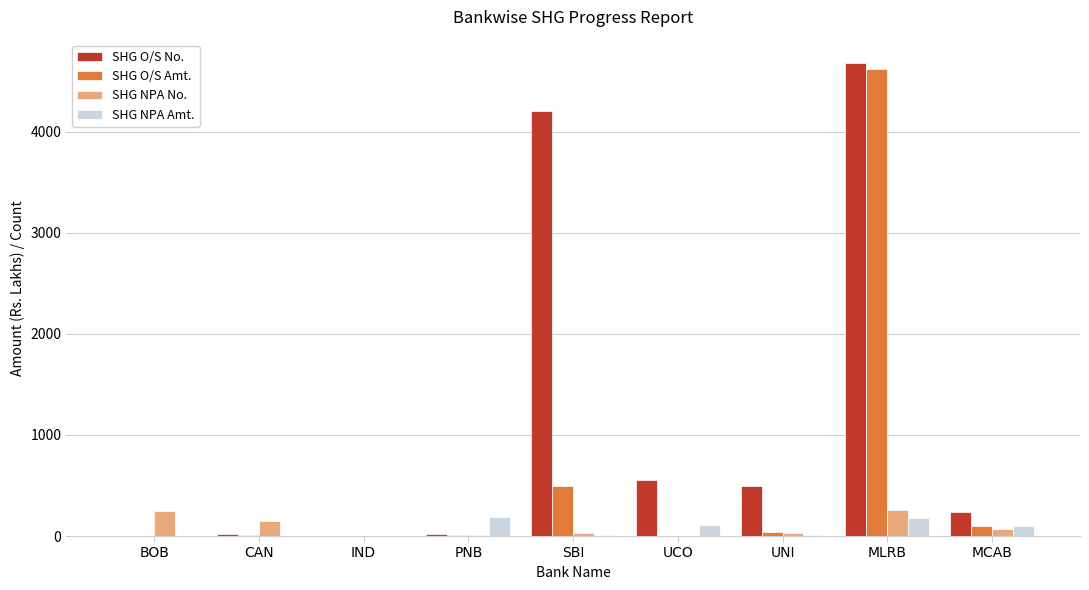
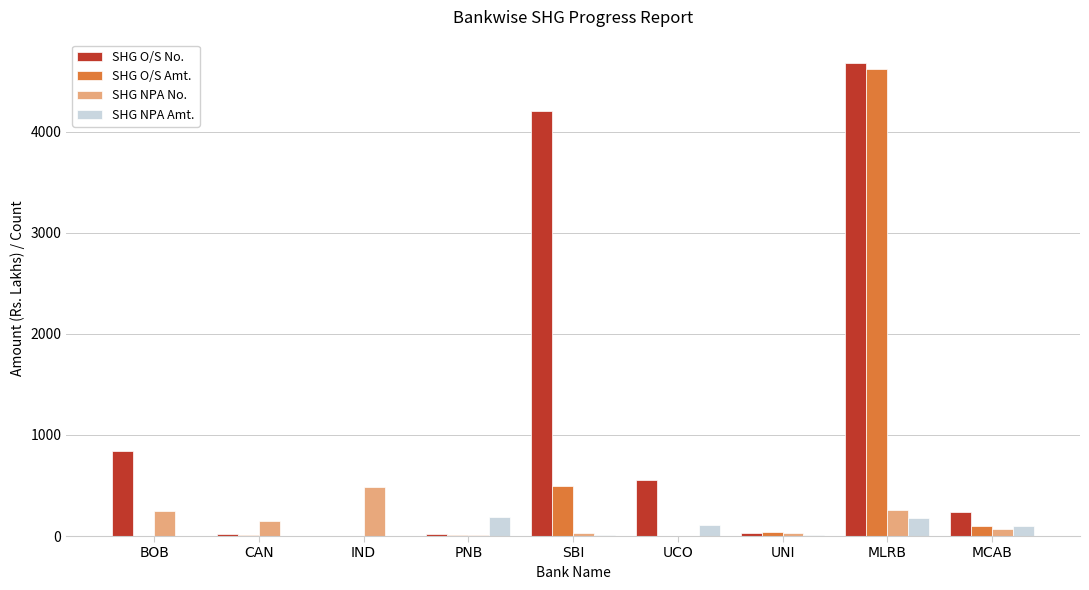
  {
    "SHG O/S No.": {
-     "BOB": 0,
+     "BOB": 850,
      "SBI": 4200,
      "UCO": 560,
-     "UNI": 490,
+     "UNI": 30,
      "MLRB": 4680,
      "MCAB": 230
    },
    "SHG O/S Amt.": {
      "SBI": 500,
      "UNI": 40,
      "MLRB": 4620,
      "MCAB": 100
    },
    "SHG NPA No.": {
      "BOB": 250,
      "CAN": 150,
-     "IND": 0,
+     "IND": 490,
      "SBI": 30,
      "UNI": 30,
      "MLRB": 260,
      "MCAB": 70
    },
    "SHG NPA Amt.": {
      "BOB": 0,
      "CAN": 0,
      "PNB": 180,
      "UCO": 110,
      "MLRB": 170,
      "MCAB": 100
    }
  }
